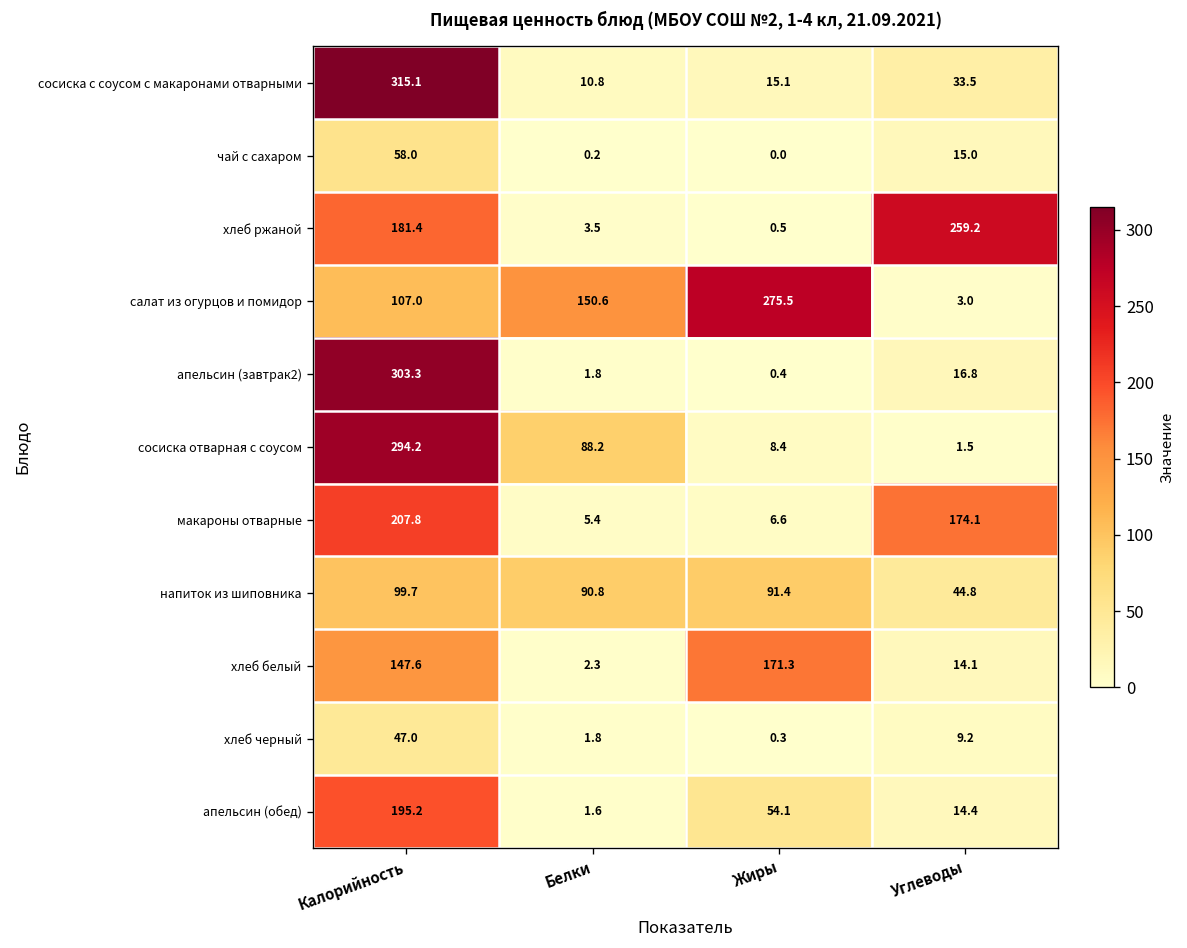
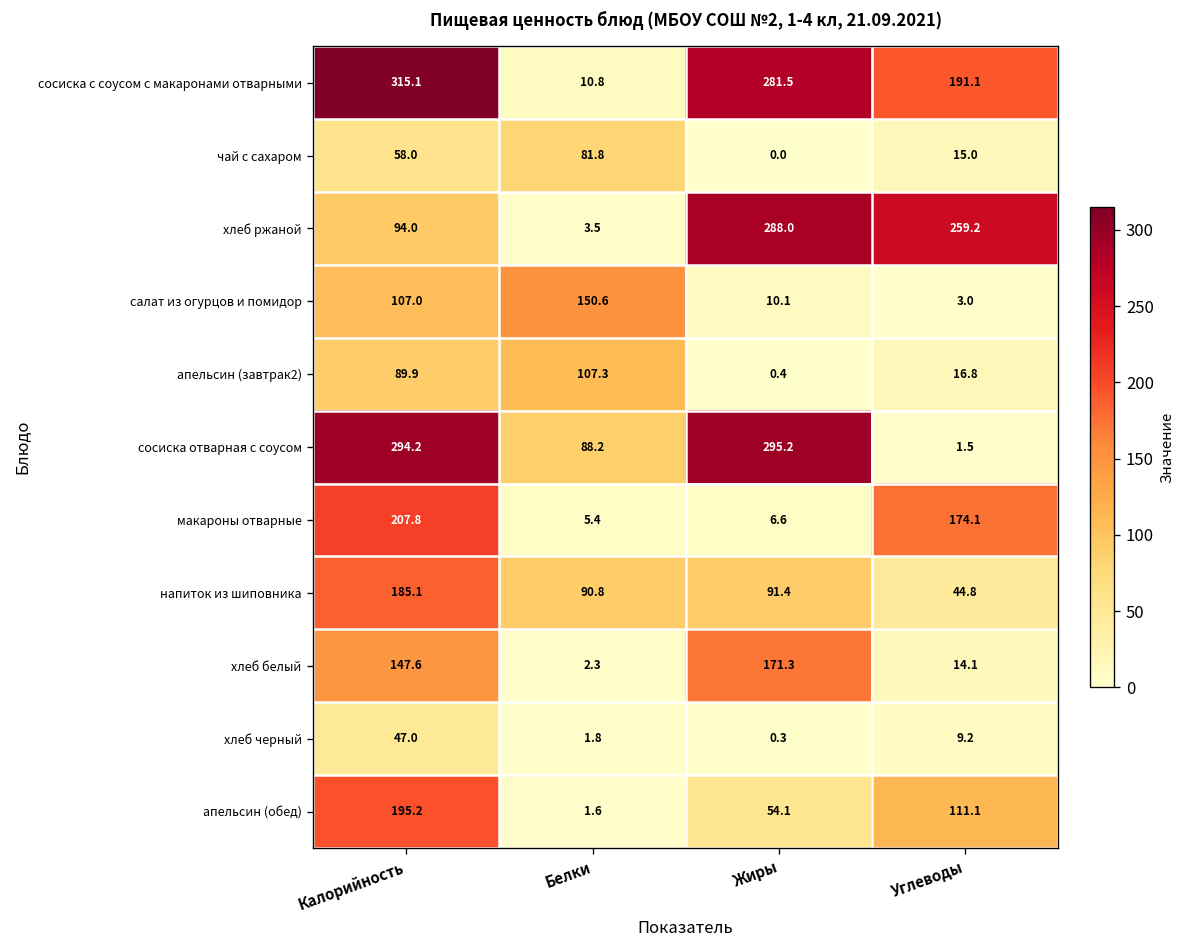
  {
    "сосиска с соусом с макаронами отварными": {
      "Калорийность": 315.1,
      "Белки": 10.8,
-     "Жиры": 15.1,
-     "Углеводы": 33.5
+     "Жиры": 281.5,
+     "Углеводы": 191.1
    },
    "чай с сахаром": {
      "Калорийность": 58.0,
-     "Белки": 0.2,
+     "Белки": 81.8,
      "Жиры": 0.0,
      "Углеводы": 15.0
    },
    "хлеб ржаной": {
-     "Калорийность": 181.4,
+     "Калорийность": 94.0,
      "Белки": 3.5,
-     "Жиры": 0.5,
+     "Жиры": 288.0,
      "Углеводы": 259.2
    },
    "салат из огурцов и помидор": {
      "Калорийность": 107.0,
      "Белки": 150.6,
-     "Жиры": 275.5,
+     "Жиры": 10.1,
      "Углеводы": 3.0
    },
    "апельсин (завтрак2)": {
-     "Калорийность": 303.3,
-     "Белки": 1.8,
+     "Калорийность": 89.9,
+     "Белки": 107.3,
      "Жиры": 0.4,
      "Углеводы": 16.8
    },
    "сосиска отварная с соусом": {
      "Калорийность": 294.2,
      "Белки": 88.2,
-     "Жиры": 8.4,
+     "Жиры": 295.2,
      "Углеводы": 1.5
    },
    "макароны отварные": {
      "Калорийность": 207.8,
      "Белки": 5.4,
      "Жиры": 6.6,
      "Углеводы": 174.1
    },
    "напиток из шиповника": {
-     "Калорийность": 99.7,
+     "Калорийность": 185.1,
      "Белки": 90.8,
      "Жиры": 91.4,
      "Углеводы": 44.8
    },
    "хлеб белый": {
      "Калорийность": 147.6,
      "Белки": 2.3,
      "Жиры": 171.3,
      "Углеводы": 14.1
    },
    "хлеб черный": {
      "Калорийность": 47.0,
      "Белки": 1.8,
      "Жиры": 0.3,
      "Углеводы": 9.2
    },
    "апельсин (обед)": {
      "Калорийность": 195.2,
      "Белки": 1.6,
      "Жиры": 54.1,
-     "Углеводы": 14.4
+     "Углеводы": 111.1
    }
  }
